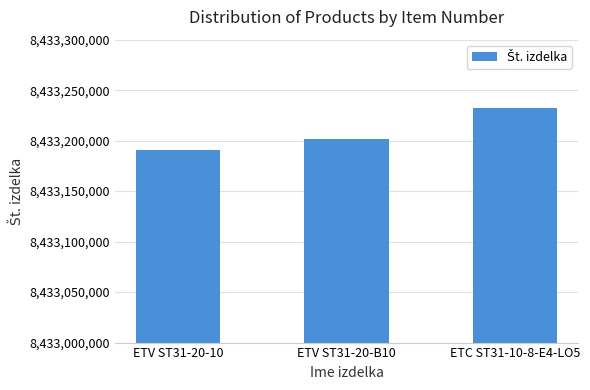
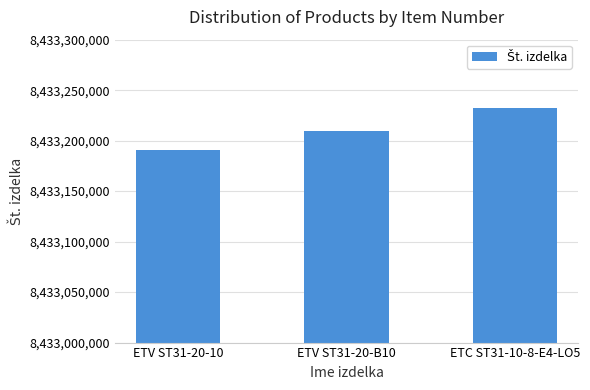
  {
    "ETV ST31-20-10": "8,433,190,000",
-   "ETV ST31-20-B10": "8,433,202,000",
+   "ETV ST31-20-B10": "8,433,210,000",
    "ETC ST31-10-8-E4-LO5": "8,433,232,000"
  }
